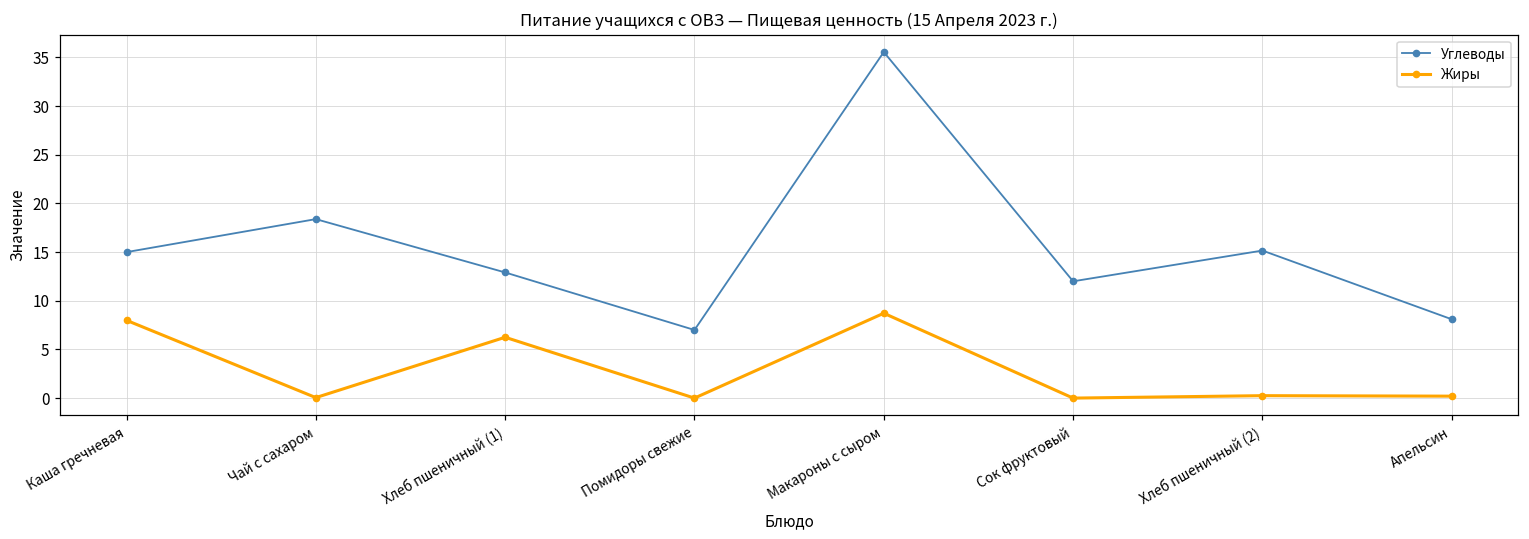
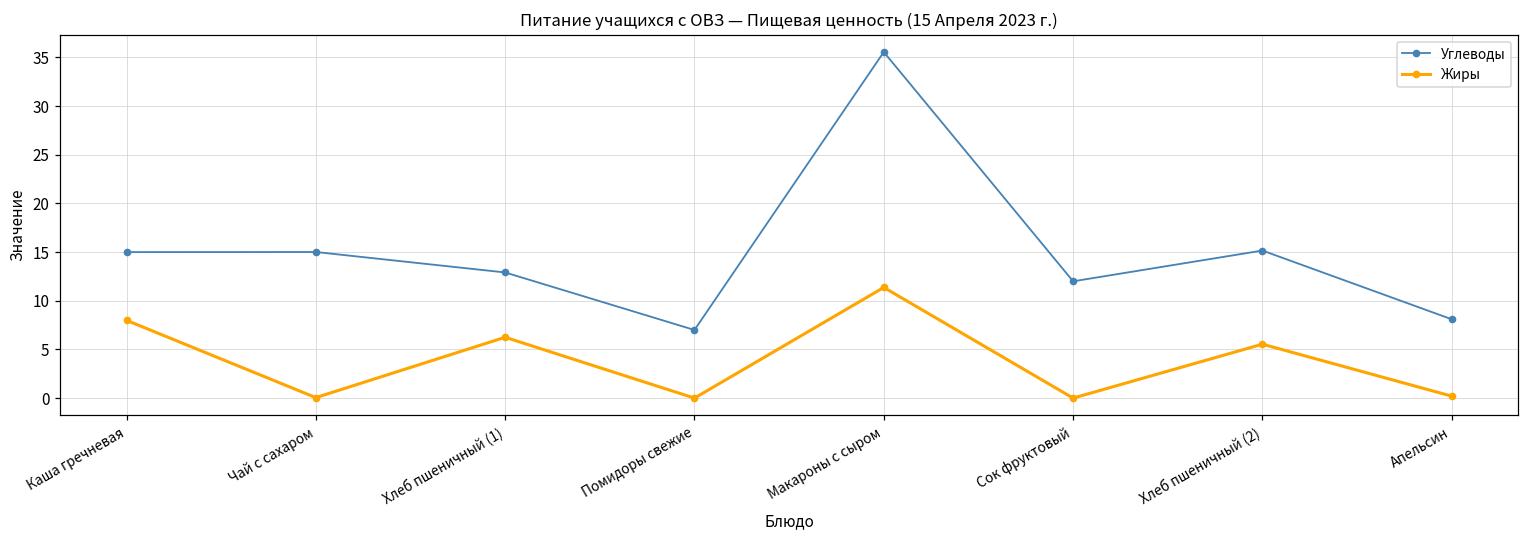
  {
    "Углеводы": {
      "Каша гречневая": 15,
-     "Чай с сахаром": 18,
+     "Чай с сахаром": 15,
      "Хлеб пшеничный (1)": 13,
      "Помидоры свежие": 7,
      "Макароны с сыром": 36,
      "Сок фруктовый": 12,
      "Хлеб пшеничный (2)": 15,
      "Апельсин": 8
    },
    "Жиры": {
      "Каша гречневая": 8,
      "Чай с сахаром": 0,
      "Хлеб пшеничный (1)": 6,
      "Помидоры свежие": 0,
-     "Макароны с сыром": 9,
+     "Макароны с сыром": 11,
      "Сок фруктовый": 0,
-     "Хлеб пшеничный (2)": 0,
+     "Хлеб пшеничный (2)": 6,
      "Апельсин": 0
    }
  }
